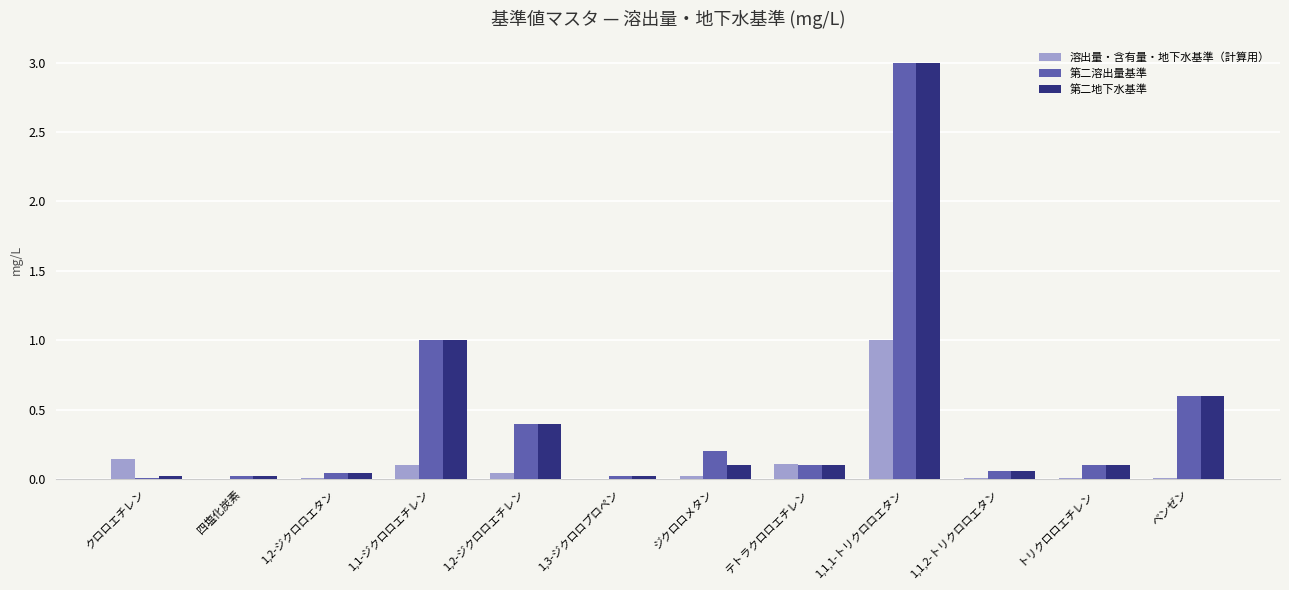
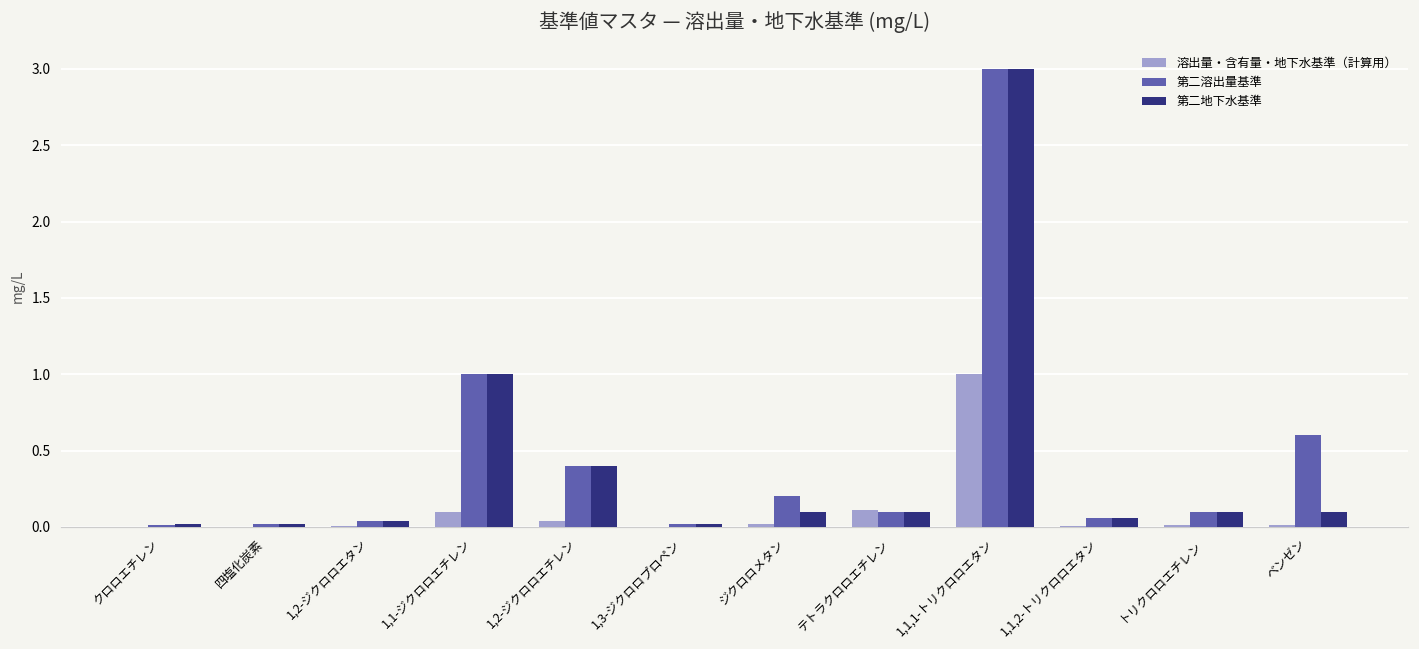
  {
    "溶出量・含有量・地下水基準（計算用）": {
-     "クロロエチレン": 0.14,
+     "クロロエチレン": 0.00,
      "1,1-ジクロロエチレン": 0.10,
      "1,2-ジクロロエチレン": 0.04,
      "ジクロロメタン": 0.02,
      "テトラクロロエチレン": 0.11,
      "1,1,1-トリクロロエタン": 1.00
    },
    "第二溶出量基準": {
      "四塩化炭素": 0.02,
      "1,2-ジクロロエタン": 0.04,
      "1,1-ジクロロエチレン": 1.00,
      "1,2-ジクロロエチレン": 0.40,
      "1,3-ジクロロプロペン": 0.02,
      "ジクロロメタン": 0.20,
      "テトラクロロエチレン": 0.10,
      "1,1,1-トリクロロエタン": 3.00,
      "1,1,2-トリクロロエタン": 0.06,
      "トリクロロエチレン": 0.10,
      "ベンゼン": 0.60
    },
    "第二地下水基準": {
      "クロロエチレン": 0.02,
      "四塩化炭素": 0.02,
      "1,2-ジクロロエタン": 0.04,
      "1,1-ジクロロエチレン": 1.0,
      "1,2-ジクロロエチレン": 0.4,
      "1,3-ジクロロプロペン": 0.02,
      "ジクロロメタン": 0.1,
      "テトラクロロエチレン": 0.1,
      "1,1,1-トリクロロエタン": 3.0,
      "1,1,2-トリクロロエタン": 0.06,
      "トリクロロエチレン": 0.1,
-     "ベンゼン": 0.6
+     "ベンゼン": 0.1
    }
  }
